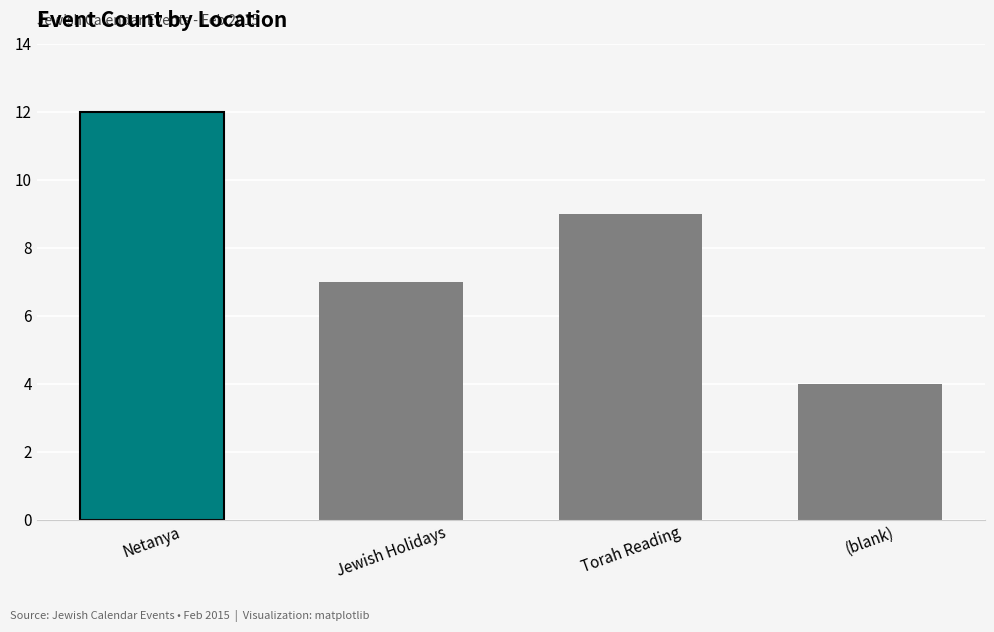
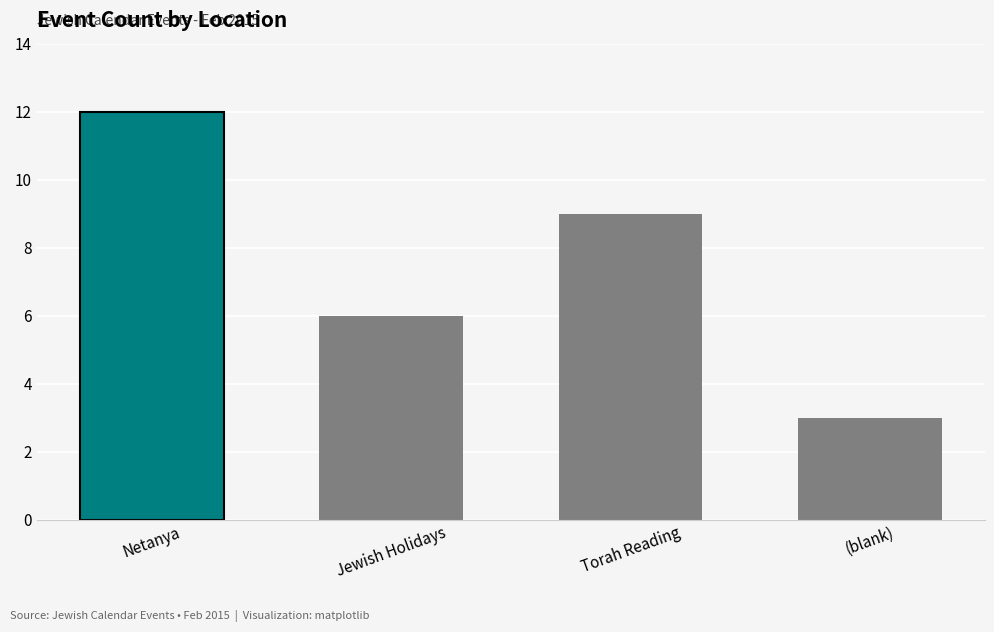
  {
    "Netanya": 12,
-   "Jewish Holidays": 7,
+   "Jewish Holidays": 6,
    "Torah Reading": 9,
-   "(blank)": 4
+   "(blank)": 3
  }
